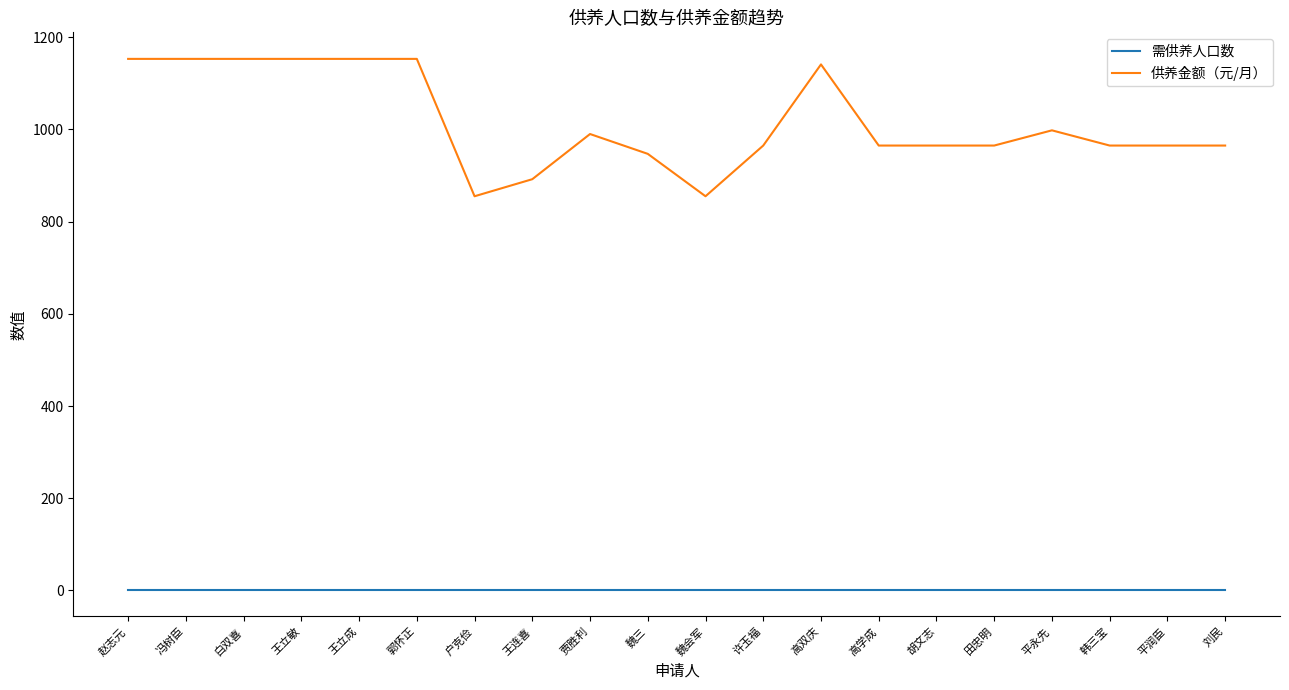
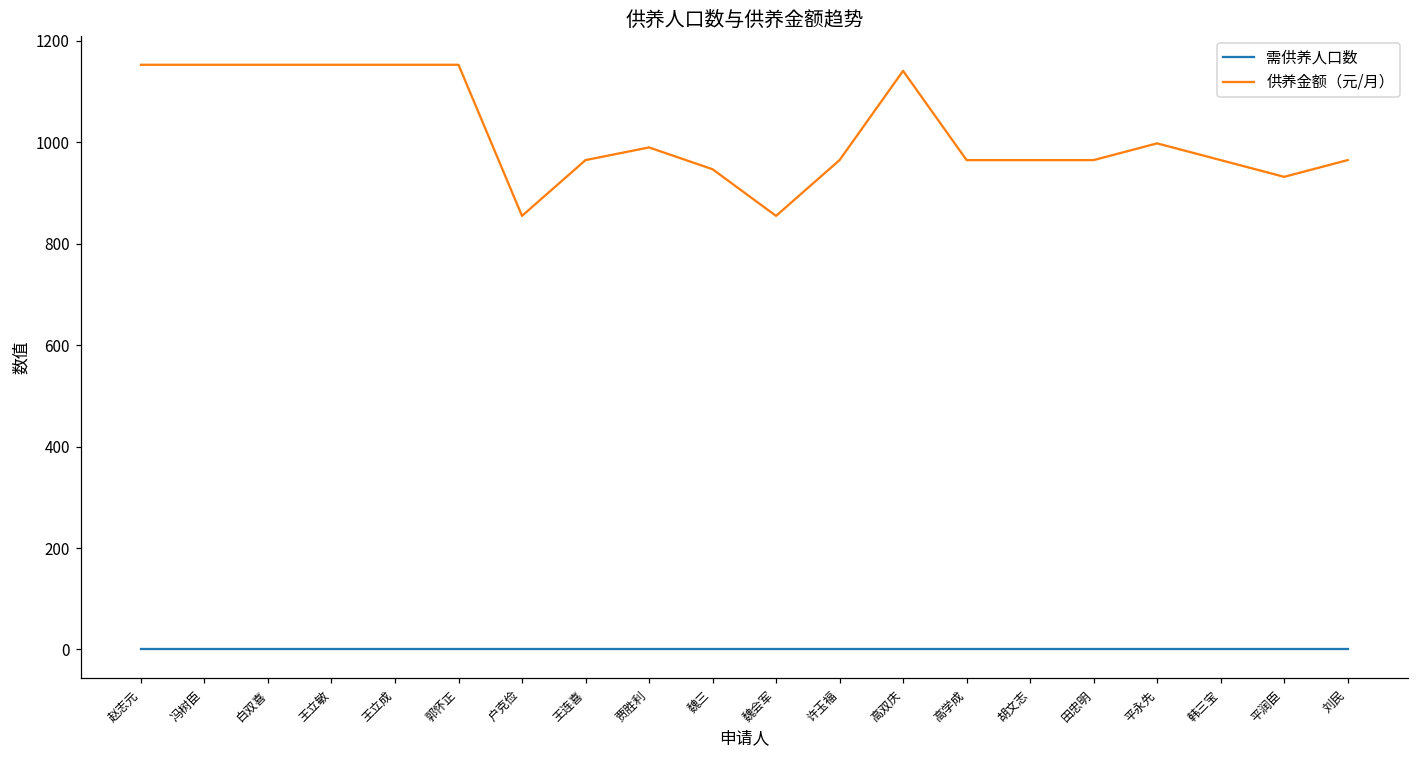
  {
    "需供养人口数": {
      "赵志元": 0,
      "冯树臣": 0,
      "白双喜": 0,
      "王立敏": 0,
      "王立成": 0,
      "郭怀正": 0,
      "户克俭": 0,
      "王连喜": 0,
      "贾胜利": 0,
      "魏三": 0,
      "魏会军": 0,
      "许玉福": 0,
      "高双庆": 0,
      "高学成": 0,
      "胡文志": 0,
      "田忠明": 0,
      "平永先": 0,
      "韩三宝": 0,
      "平润臣": 0,
      "刘民": 0
    },
    "供养金额（元/月）": {
      "赵志元": 1150,
      "冯树臣": 1150,
      "白双喜": 1150,
      "王立敏": 1150,
      "王立成": 1150,
      "郭怀正": 1150,
      "户克俭": 860,
-     "王连喜": 890,
+     "王连喜": 970,
      "贾胜利": 990,
      "魏三": 950,
      "魏会军": 860,
      "许玉福": 970,
      "高双庆": 1140,
      "高学成": 970,
      "胡文志": 970,
      "田忠明": 970,
      "平永先": 1000,
      "韩三宝": 970,
-     "平润臣": 970,
+     "平润臣": 930,
      "刘民": 970
    }
  }
